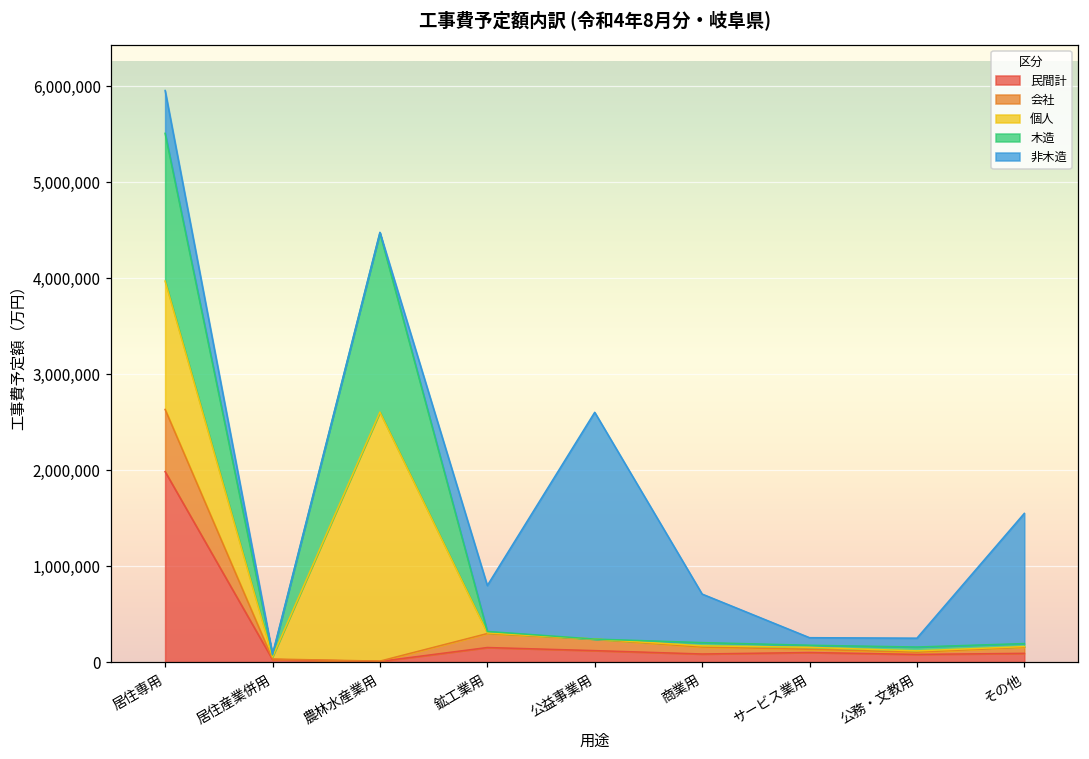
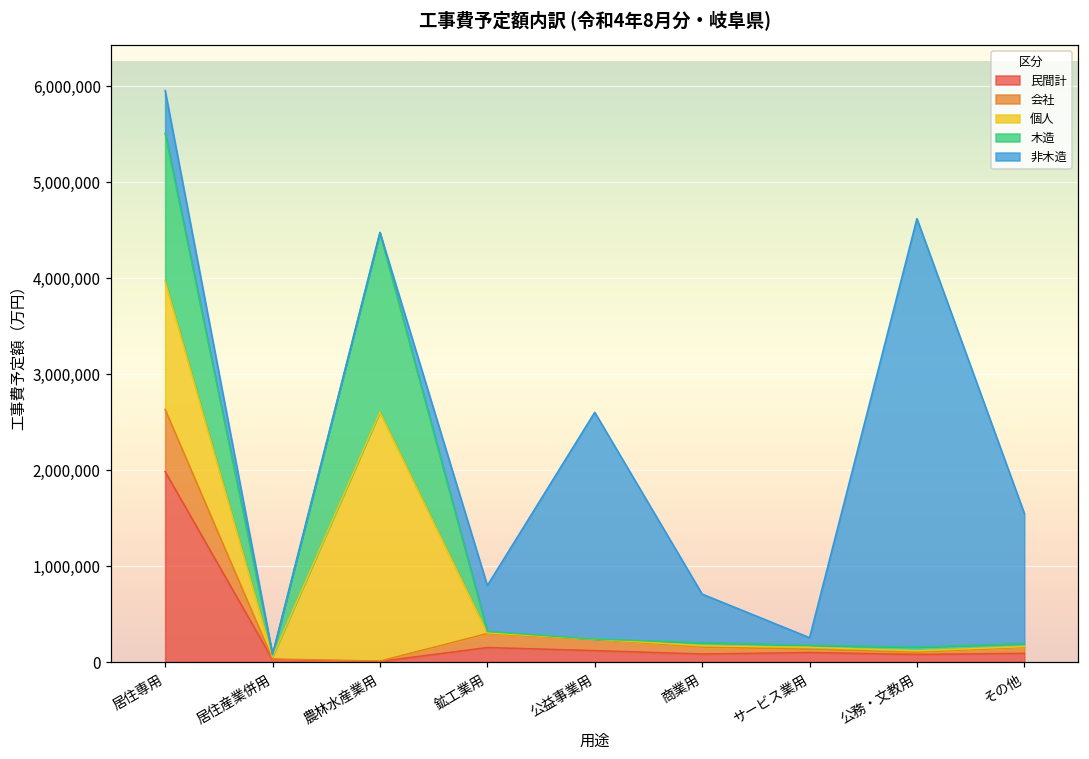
  {
    "個人": {
      "居住専用": "1,300,000",
      "農林水産業用": "2,600,000"
    },
    "木造": {
      "居住専用": "1,500,000",
      "商業用": "0",
      "公務・文教用": "0",
      "その他": "0"
    },
    "非木造": {
      "居住専用": "400,000",
      "鉱工業用": "500,000",
      "公益事業用": "2,400,000",
      "商業用": "500,000",
      "サービス業用": "100,000",
-     "公務・文教用": "100,000",
+     "公務・文教用": "4,500,000",
      "その他": "1,400,000"
    }
  }
